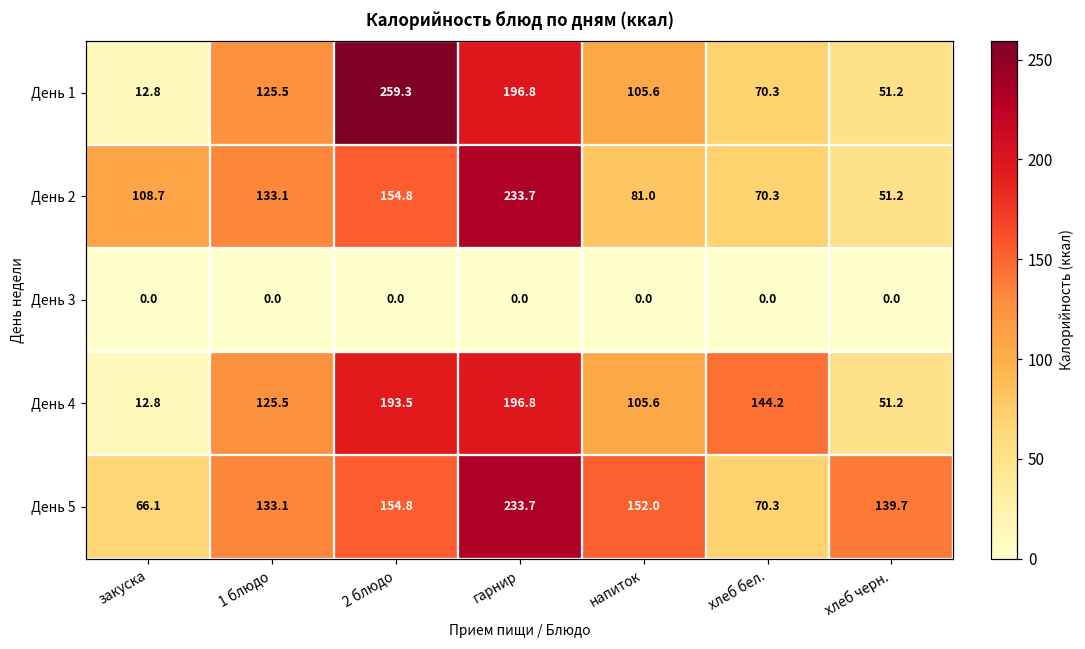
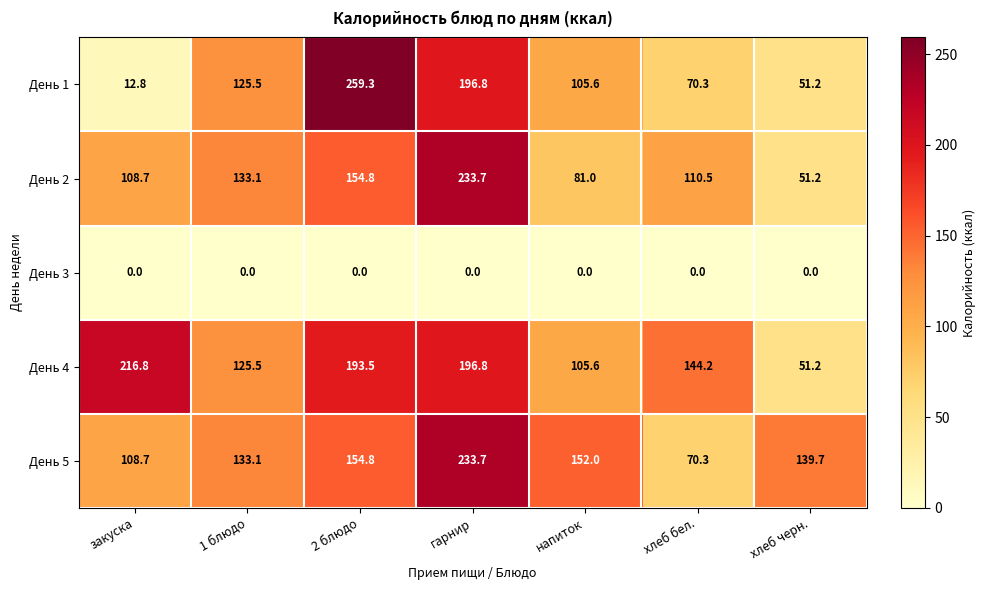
  {
    "День 1": {
      "закуска": 12.8,
      "1 блюдо": 125.5,
      "2 блюдо": 259.3,
      "гарнир": 196.8,
      "напиток": 105.6,
      "хлеб бел.": 70.3,
      "хлеб черн.": 51.2
    },
    "День 2": {
      "закуска": 108.7,
      "1 блюдо": 133.1,
      "2 блюдо": 154.8,
      "гарнир": 233.7,
      "напиток": 81.0,
-     "хлеб бел.": 70.3,
+     "хлеб бел.": 110.5,
      "хлеб черн.": 51.2
    },
    "День 3": {
      "закуска": 0.0,
      "1 блюдо": 0.0,
      "2 блюдо": 0.0,
      "гарнир": 0.0,
      "напиток": 0.0,
      "хлеб бел.": 0.0,
      "хлеб черн.": 0.0
    },
    "День 4": {
-     "закуска": 12.8,
+     "закуска": 216.8,
      "1 блюдо": 125.5,
      "2 блюдо": 193.5,
      "гарнир": 196.8,
      "напиток": 105.6,
      "хлеб бел.": 144.2,
      "хлеб черн.": 51.2
    },
    "День 5": {
-     "закуска": 66.1,
+     "закуска": 108.7,
      "1 блюдо": 133.1,
      "2 блюдо": 154.8,
      "гарнир": 233.7,
      "напиток": 152.0,
      "хлеб бел.": 70.3,
      "хлеб черн.": 139.7
    }
  }
